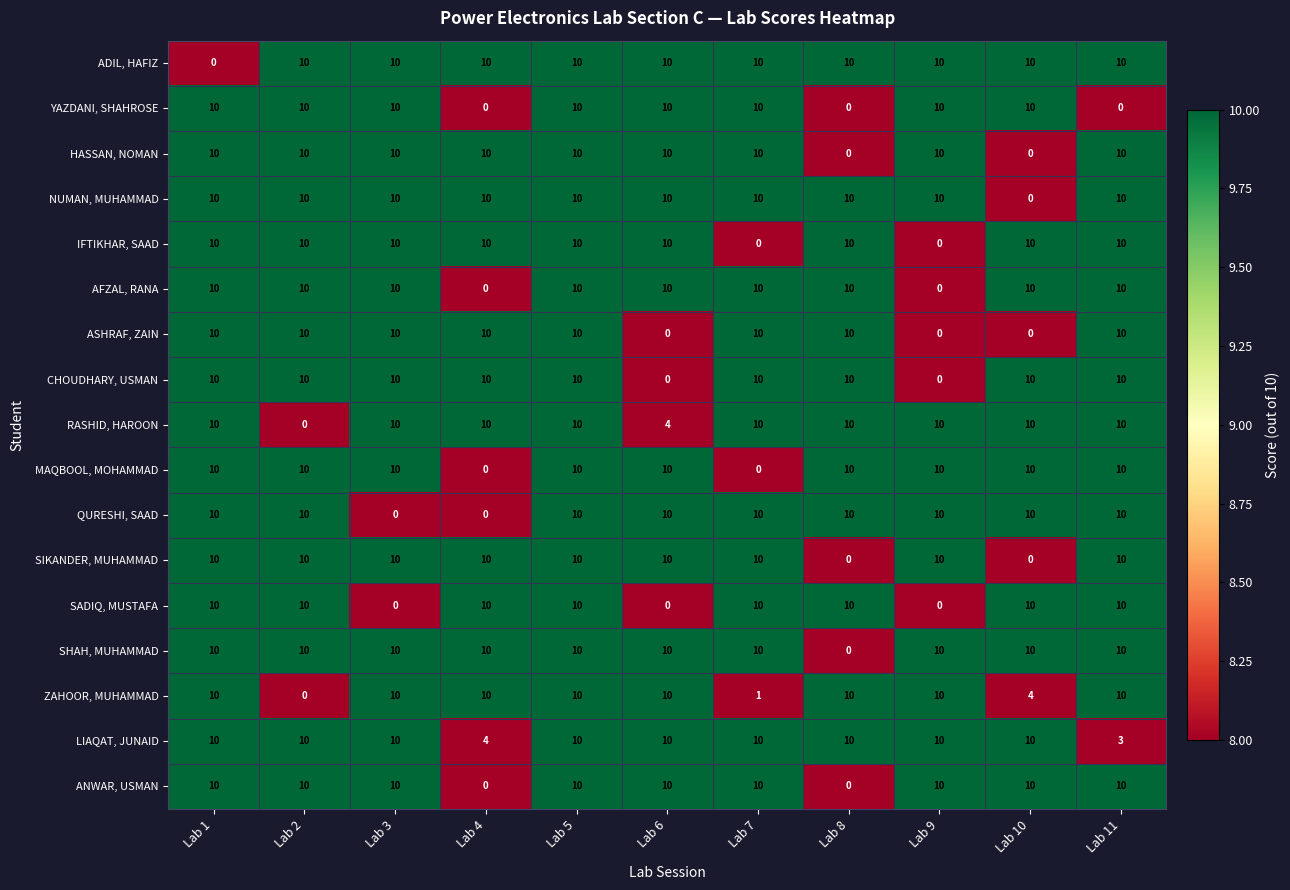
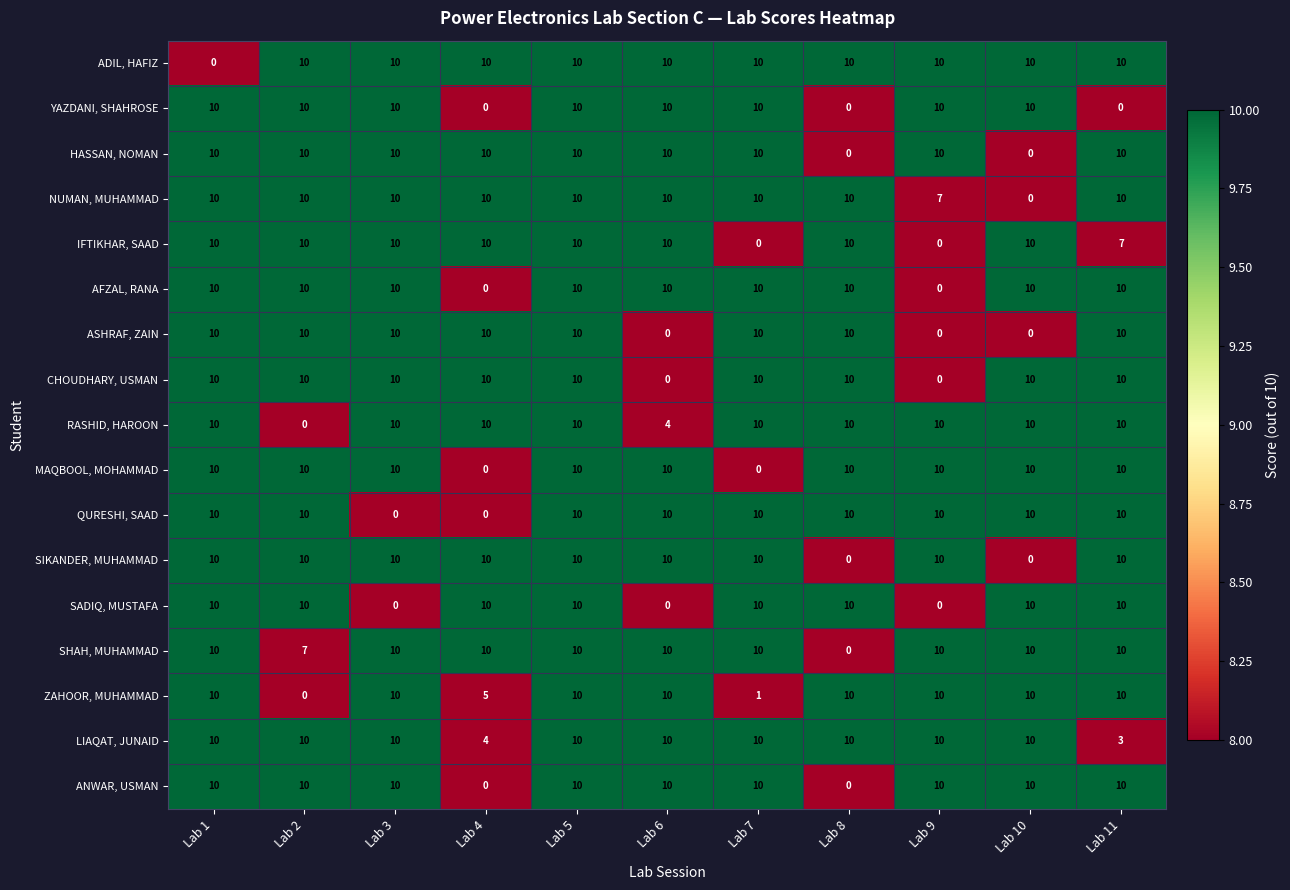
  {
    "ADIL, HAFIZ": {
      "Lab 1": 0,
      "Lab 2": 10,
      "Lab 3": 10,
      "Lab 4": 10,
      "Lab 5": 10,
      "Lab 6": 10,
      "Lab 7": 10,
      "Lab 8": 10,
      "Lab 9": 10,
      "Lab 10": 10,
      "Lab 11": 10
    },
    "YAZDANI, SHAHROSE": {
      "Lab 1": 10,
      "Lab 2": 10,
      "Lab 3": 10,
      "Lab 4": 0,
      "Lab 5": 10,
      "Lab 6": 10,
      "Lab 7": 10,
      "Lab 8": 0,
      "Lab 9": 10,
      "Lab 10": 10,
      "Lab 11": 0
    },
    "HASSAN, NOMAN": {
      "Lab 1": 10,
      "Lab 2": 10,
      "Lab 3": 10,
      "Lab 4": 10,
      "Lab 5": 10,
      "Lab 6": 10,
      "Lab 7": 10,
      "Lab 8": 0,
      "Lab 9": 10,
      "Lab 10": 0,
      "Lab 11": 10
    },
    "NUMAN, MUHAMMAD": {
      "Lab 1": 10,
      "Lab 2": 10,
      "Lab 3": 10,
      "Lab 4": 10,
      "Lab 5": 10,
      "Lab 6": 10,
      "Lab 7": 10,
      "Lab 8": 10,
-     "Lab 9": 10,
+     "Lab 9": 7,
      "Lab 10": 0,
      "Lab 11": 10
    },
    "IFTIKHAR, SAAD": {
      "Lab 1": 10,
      "Lab 2": 10,
      "Lab 3": 10,
      "Lab 4": 10,
      "Lab 5": 10,
      "Lab 6": 10,
      "Lab 7": 0,
      "Lab 8": 10,
      "Lab 9": 0,
      "Lab 10": 10,
-     "Lab 11": 10
+     "Lab 11": 7
    },
    "AFZAL, RANA": {
      "Lab 1": 10,
      "Lab 2": 10,
      "Lab 3": 10,
      "Lab 4": 0,
      "Lab 5": 10,
      "Lab 6": 10,
      "Lab 7": 10,
      "Lab 8": 10,
      "Lab 9": 0,
      "Lab 10": 10,
      "Lab 11": 10
    },
    "ASHRAF, ZAIN": {
      "Lab 1": 10,
      "Lab 2": 10,
      "Lab 3": 10,
      "Lab 4": 10,
      "Lab 5": 10,
      "Lab 6": 0,
      "Lab 7": 10,
      "Lab 8": 10,
      "Lab 9": 0,
      "Lab 10": 0,
      "Lab 11": 10
    },
    "CHOUDHARY, USMAN": {
      "Lab 1": 10,
      "Lab 2": 10,
      "Lab 3": 10,
      "Lab 4": 10,
      "Lab 5": 10,
      "Lab 6": 0,
      "Lab 7": 10,
      "Lab 8": 10,
      "Lab 9": 0,
      "Lab 10": 10,
      "Lab 11": 10
    },
    "RASHID, HAROON": {
      "Lab 1": 10,
      "Lab 2": 0,
      "Lab 3": 10,
      "Lab 4": 10,
      "Lab 5": 10,
      "Lab 6": 4,
      "Lab 7": 10,
      "Lab 8": 10,
      "Lab 9": 10,
      "Lab 10": 10,
      "Lab 11": 10
    },
    "MAQBOOL, MOHAMMAD": {
      "Lab 1": 10,
      "Lab 2": 10,
      "Lab 3": 10,
      "Lab 4": 0,
      "Lab 5": 10,
      "Lab 6": 10,
      "Lab 7": 0,
      "Lab 8": 10,
      "Lab 9": 10,
      "Lab 10": 10,
      "Lab 11": 10
    },
    "QURESHI, SAAD": {
      "Lab 1": 10,
      "Lab 2": 10,
      "Lab 3": 0,
      "Lab 4": 0,
      "Lab 5": 10,
      "Lab 6": 10,
      "Lab 7": 10,
      "Lab 8": 10,
      "Lab 9": 10,
      "Lab 10": 10,
      "Lab 11": 10
    },
    "SIKANDER, MUHAMMAD": {
      "Lab 1": 10,
      "Lab 2": 10,
      "Lab 3": 10,
      "Lab 4": 10,
      "Lab 5": 10,
      "Lab 6": 10,
      "Lab 7": 10,
      "Lab 8": 0,
      "Lab 9": 10,
      "Lab 10": 0,
      "Lab 11": 10
    },
    "SADIQ, MUSTAFA": {
      "Lab 1": 10,
      "Lab 2": 10,
      "Lab 3": 0,
      "Lab 4": 10,
      "Lab 5": 10,
      "Lab 6": 0,
      "Lab 7": 10,
      "Lab 8": 10,
      "Lab 9": 0,
      "Lab 10": 10,
      "Lab 11": 10
    },
    "SHAH, MUHAMMAD": {
      "Lab 1": 10,
-     "Lab 2": 10,
+     "Lab 2": 7,
      "Lab 3": 10,
      "Lab 4": 10,
      "Lab 5": 10,
      "Lab 6": 10,
      "Lab 7": 10,
      "Lab 8": 0,
      "Lab 9": 10,
      "Lab 10": 10,
      "Lab 11": 10
    },
    "ZAHOOR, MUHAMMAD": {
      "Lab 1": 10,
      "Lab 2": 0,
      "Lab 3": 10,
-     "Lab 4": 10,
+     "Lab 4": 5,
      "Lab 5": 10,
      "Lab 6": 10,
      "Lab 7": 1,
      "Lab 8": 10,
      "Lab 9": 10,
-     "Lab 10": 4,
+     "Lab 10": 10,
      "Lab 11": 10
    },
    "LIAQAT, JUNAID": {
      "Lab 1": 10,
      "Lab 2": 10,
      "Lab 3": 10,
      "Lab 4": 4,
      "Lab 5": 10,
      "Lab 6": 10,
      "Lab 7": 10,
      "Lab 8": 10,
      "Lab 9": 10,
      "Lab 10": 10,
      "Lab 11": 3
    },
    "ANWAR, USMAN": {
      "Lab 1": 10,
      "Lab 2": 10,
      "Lab 3": 10,
      "Lab 4": 0,
      "Lab 5": 10,
      "Lab 6": 10,
      "Lab 7": 10,
      "Lab 8": 0,
      "Lab 9": 10,
      "Lab 10": 10,
      "Lab 11": 10
    }
  }
